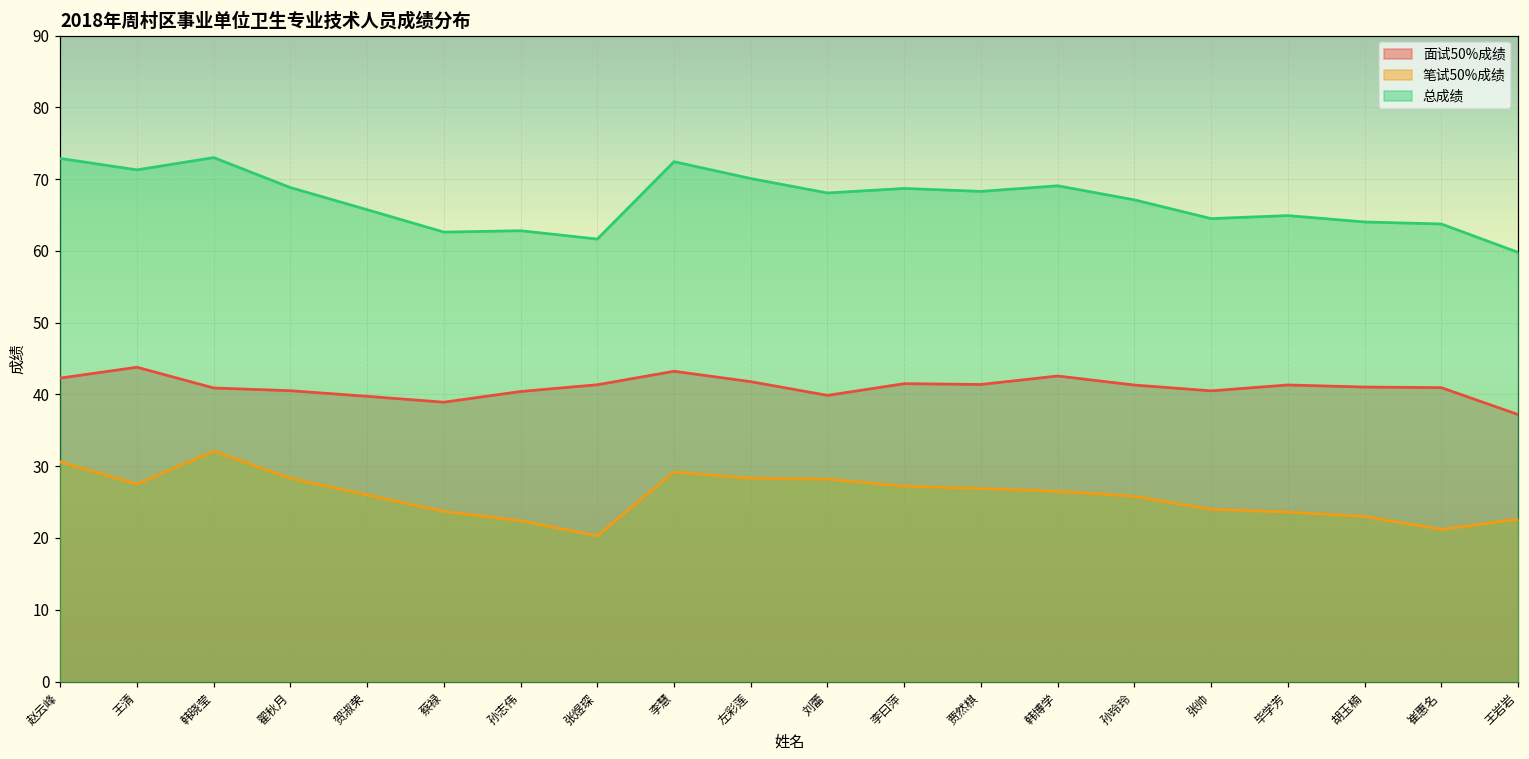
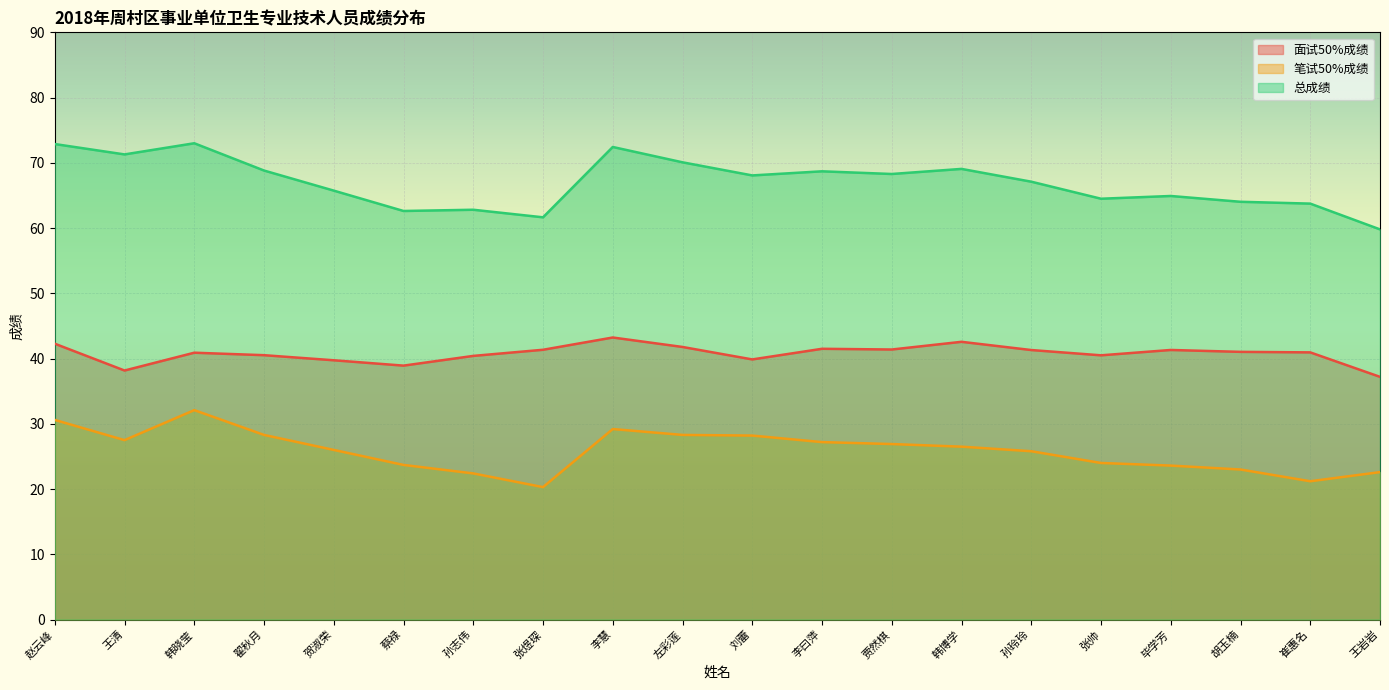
  {
    "面试50%成绩": {
      "赵云峰": 42,
-     "王清": 44,
+     "王清": 38,
      "韩晓莹": 41,
      "翟秋月": 41,
      "贺淑荣": 40,
      "蔡禄": 39,
      "孙志伟": 40,
      "张煜琛": 41,
      "李慧": 43,
      "左彩莲": 42,
      "刘蕾": 40,
      "李曰萍": 42,
      "贾然棋": 41,
      "韩博学": 43,
      "孙玲玲": 41,
      "张帅": 41,
      "毕学芳": 41,
      "胡玉楠": 41,
      "崔惠名": 41,
      "王岩岩": 37
    },
    "笔试50%成绩": {
      "赵云峰": 31,
      "王清": 28,
      "韩晓莹": 32,
      "翟秋月": 28,
      "贺淑荣": 26,
      "蔡禄": 24,
      "孙志伟": 22,
      "张煜琛": 20,
      "李慧": 29,
      "左彩莲": 28,
      "刘蕾": 28,
      "李曰萍": 27,
      "贾然棋": 27,
      "韩博学": 27,
      "孙玲玲": 26,
      "张帅": 24,
      "毕学芳": 24,
      "胡玉楠": 23,
      "崔惠名": 21,
      "王岩岩": 23
    },
    "总成绩": {
      "赵云峰": 73,
      "王清": 71,
      "韩晓莹": 73,
      "翟秋月": 69,
      "贺淑荣": 66,
      "蔡禄": 63,
      "孙志伟": 63,
      "张煜琛": 62,
      "李慧": 72,
      "左彩莲": 70,
      "刘蕾": 68,
      "李曰萍": 69,
      "贾然棋": 68,
      "韩博学": 69,
      "孙玲玲": 67,
      "张帅": 65,
      "毕学芳": 65,
      "胡玉楠": 64,
      "崔惠名": 64,
      "王岩岩": 60
    }
  }
